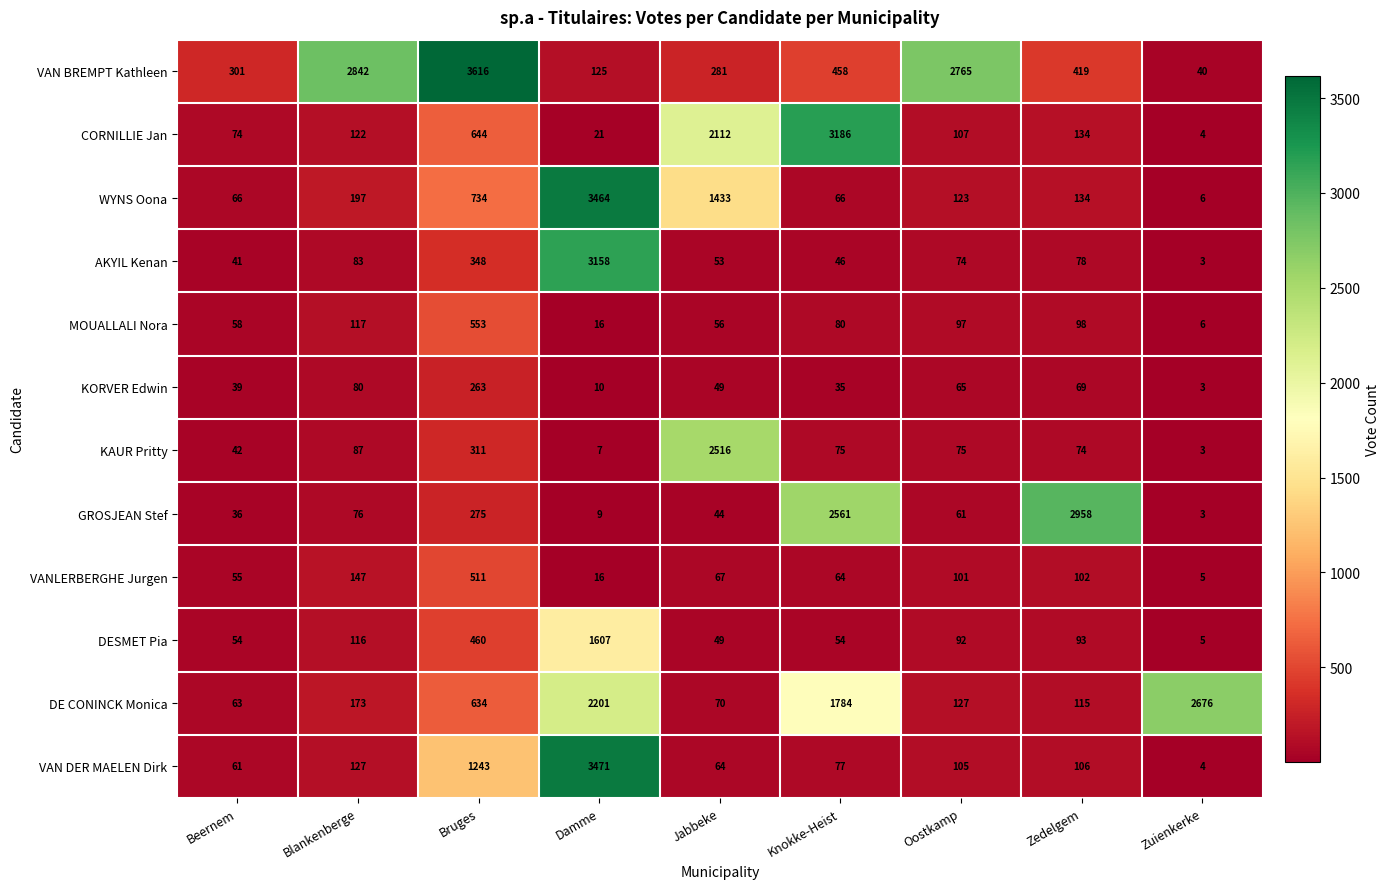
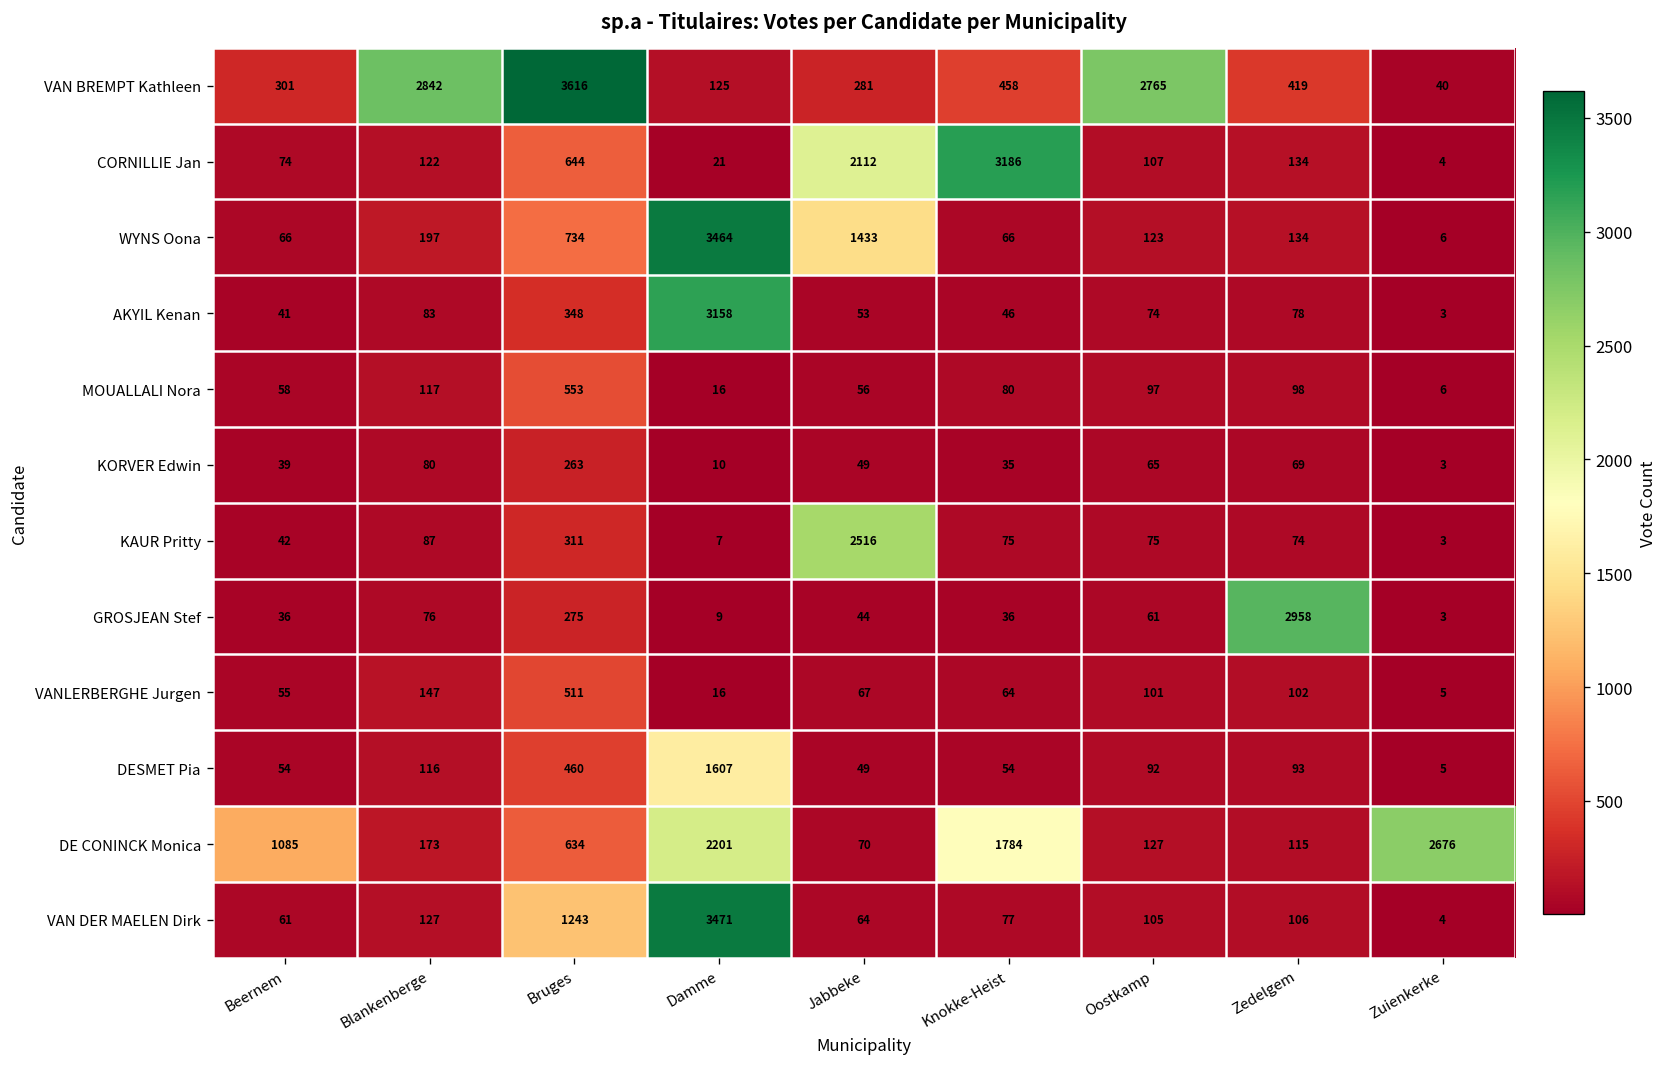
  {
    "VAN BREMPT Kathleen": {
      "Beernem": 301,
      "Blankenberge": 2842,
      "Bruges": 3616,
      "Damme": 125,
      "Jabbeke": 281,
      "Knokke-Heist": 458,
      "Oostkamp": 2765,
      "Zedelgem": 419,
      "Zuienkerke": 40
    },
    "CORNILLIE Jan": {
      "Beernem": 74,
      "Blankenberge": 122,
      "Bruges": 644,
      "Damme": 21,
      "Jabbeke": 2112,
      "Knokke-Heist": 3186,
      "Oostkamp": 107,
      "Zedelgem": 134,
      "Zuienkerke": 4
    },
    "WYNS Oona": {
      "Beernem": 66,
      "Blankenberge": 197,
      "Bruges": 734,
      "Damme": 3464,
      "Jabbeke": 1433,
      "Knokke-Heist": 66,
      "Oostkamp": 123,
      "Zedelgem": 134,
      "Zuienkerke": 6
    },
    "AKYIL Kenan": {
      "Beernem": 41,
      "Blankenberge": 83,
      "Bruges": 348,
      "Damme": 3158,
      "Jabbeke": 53,
      "Knokke-Heist": 46,
      "Oostkamp": 74,
      "Zedelgem": 78,
      "Zuienkerke": 3
    },
    "MOUALLALI Nora": {
      "Beernem": 58,
      "Blankenberge": 117,
      "Bruges": 553,
      "Damme": 16,
      "Jabbeke": 56,
      "Knokke-Heist": 80,
      "Oostkamp": 97,
      "Zedelgem": 98,
      "Zuienkerke": 6
    },
    "KORVER Edwin": {
      "Beernem": 39,
      "Blankenberge": 80,
      "Bruges": 263,
      "Damme": 10,
      "Jabbeke": 49,
      "Knokke-Heist": 35,
      "Oostkamp": 65,
      "Zedelgem": 69,
      "Zuienkerke": 3
    },
    "KAUR Pritty": {
      "Beernem": 42,
      "Blankenberge": 87,
      "Bruges": 311,
      "Damme": 7,
      "Jabbeke": 2516,
      "Knokke-Heist": 75,
      "Oostkamp": 75,
      "Zedelgem": 74,
      "Zuienkerke": 3
    },
    "GROSJEAN Stef": {
      "Beernem": 36,
      "Blankenberge": 76,
      "Bruges": 275,
      "Damme": 9,
      "Jabbeke": 44,
-     "Knokke-Heist": 2561,
+     "Knokke-Heist": 36,
      "Oostkamp": 61,
      "Zedelgem": 2958,
      "Zuienkerke": 3
    },
    "VANLERBERGHE Jurgen": {
      "Beernem": 55,
      "Blankenberge": 147,
      "Bruges": 511,
      "Damme": 16,
      "Jabbeke": 67,
      "Knokke-Heist": 64,
      "Oostkamp": 101,
      "Zedelgem": 102,
      "Zuienkerke": 5
    },
    "DESMET Pia": {
      "Beernem": 54,
      "Blankenberge": 116,
      "Bruges": 460,
      "Damme": 1607,
      "Jabbeke": 49,
      "Knokke-Heist": 54,
      "Oostkamp": 92,
      "Zedelgem": 93,
      "Zuienkerke": 5
    },
    "DE CONINCK Monica": {
-     "Beernem": 63,
+     "Beernem": 1085,
      "Blankenberge": 173,
      "Bruges": 634,
      "Damme": 2201,
      "Jabbeke": 70,
      "Knokke-Heist": 1784,
      "Oostkamp": 127,
      "Zedelgem": 115,
      "Zuienkerke": 2676
    },
    "VAN DER MAELEN Dirk": {
      "Beernem": 61,
      "Blankenberge": 127,
      "Bruges": 1243,
      "Damme": 3471,
      "Jabbeke": 64,
      "Knokke-Heist": 77,
      "Oostkamp": 105,
      "Zedelgem": 106,
      "Zuienkerke": 4
    }
  }
